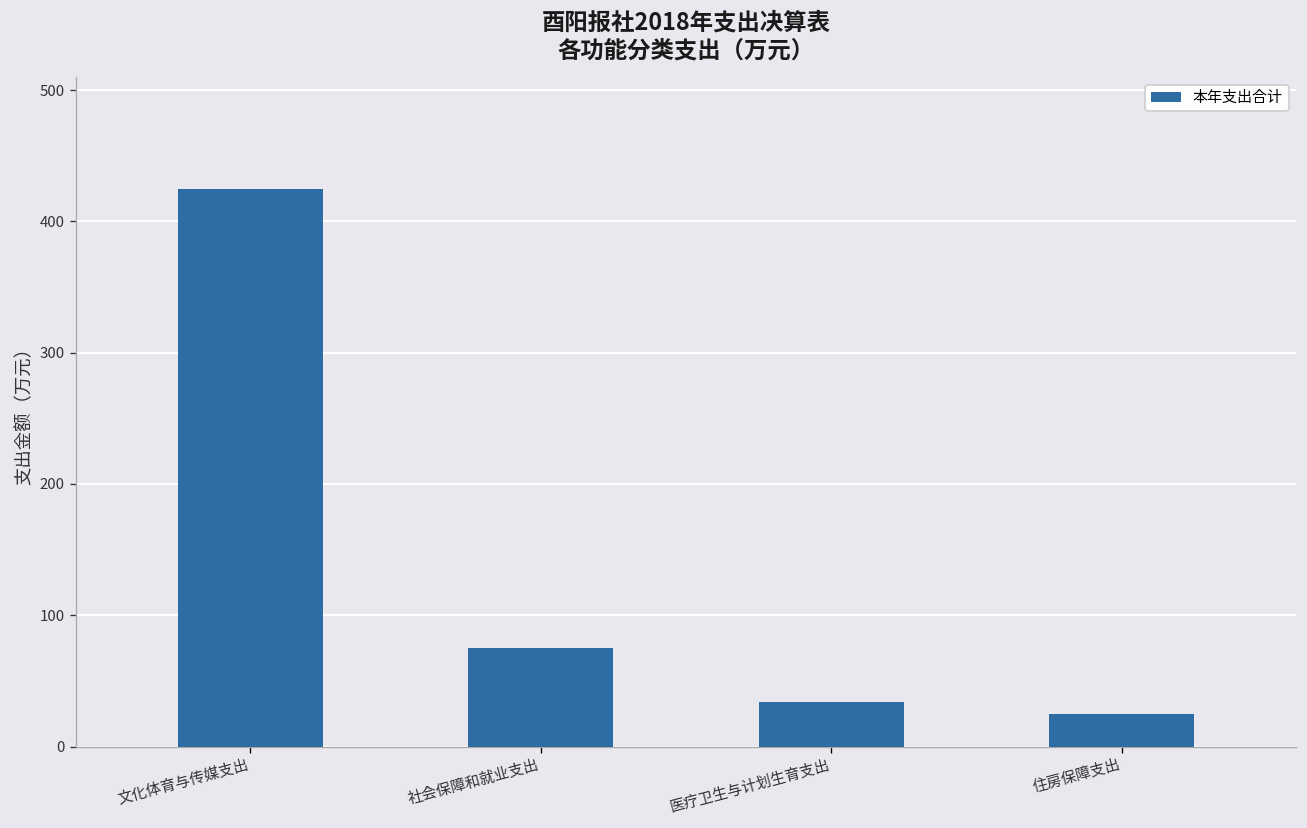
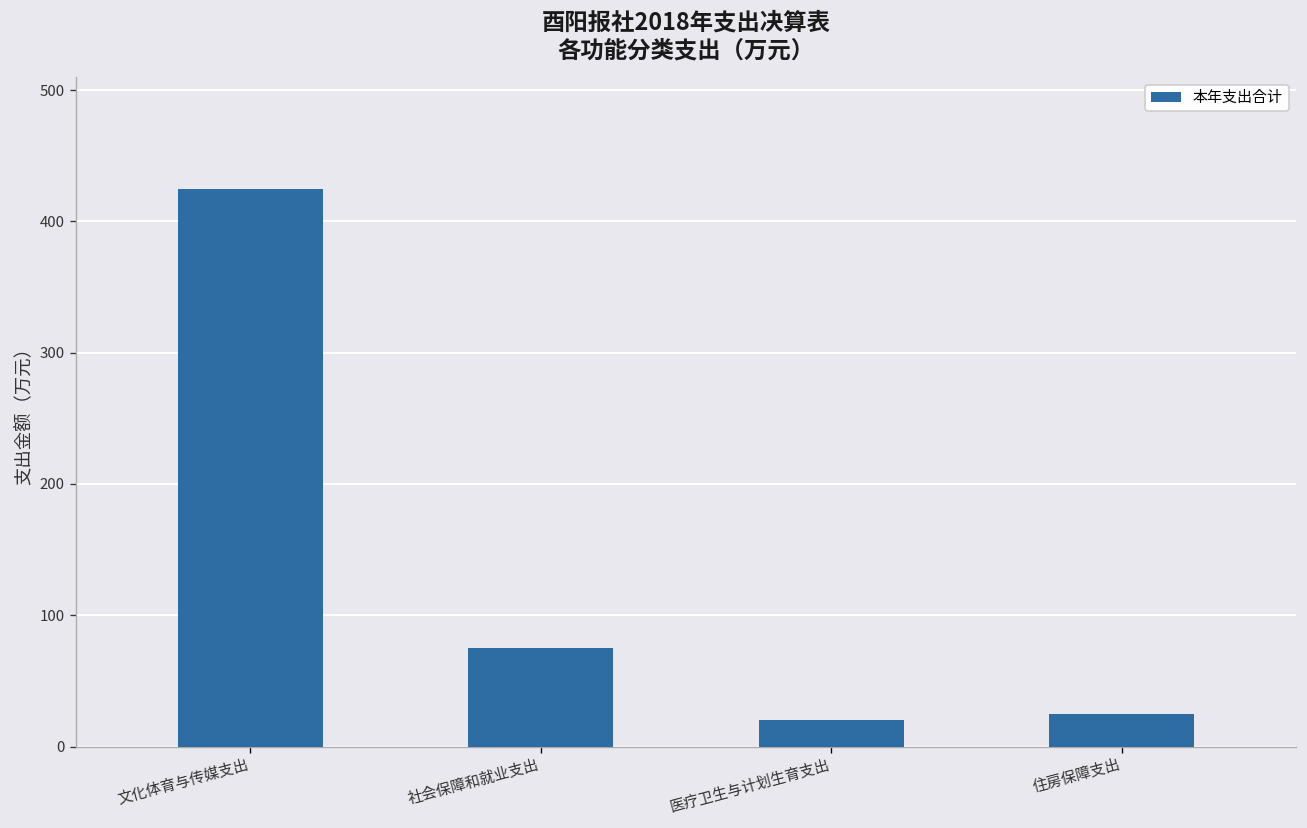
  {
    "文化体育与传媒支出": 425,
    "社会保障和就业支出": 75,
-   "医疗卫生与计划生育支出": 34,
+   "医疗卫生与计划生育支出": 20,
    "住房保障支出": 25
  }
